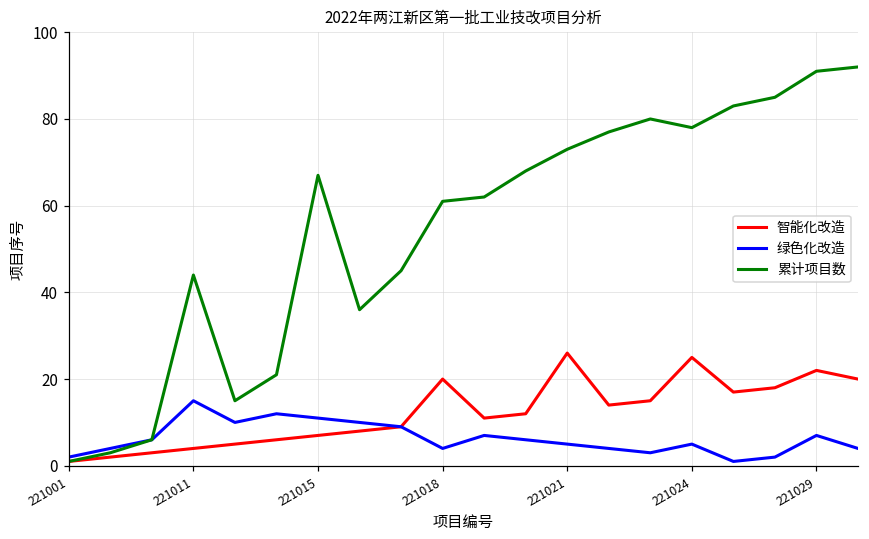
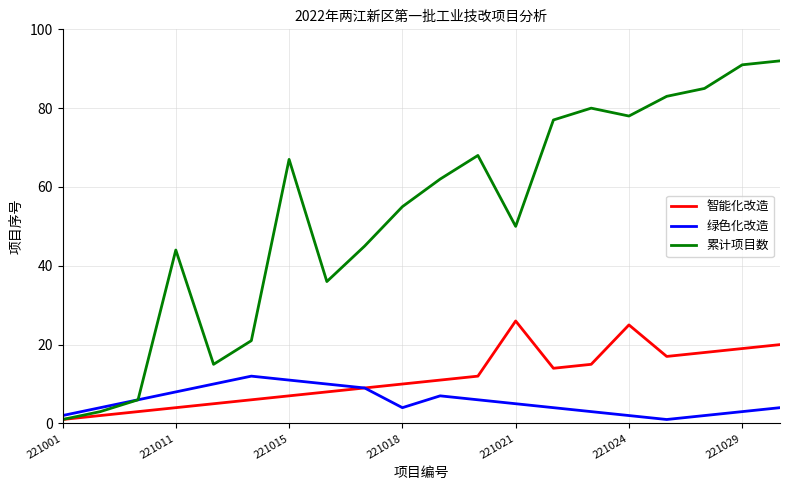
  {
    "智能化改造": {
      "221011": 4,
      "221015": 7,
-     "221018": 20,
+     "221018": 10,
      "221021": 26,
      "221024": 25,
-     "221029": 22
+     "221029": 19
    },
    "绿色化改造": {
      "221001": 2,
-     "221011": 15,
+     "221011": 8,
      "221015": 11,
      "221018": 4,
      "221021": 5,
-     "221024": 5,
-     "221029": 7
+     "221024": 2,
+     "221029": 3
    },
    "累计项目数": {
      "221011": 44,
      "221015": 67,
-     "221018": 61,
-     "221021": 73,
+     "221018": 55,
+     "221021": 50,
      "221024": 78,
      "221029": 91
    }
  }
